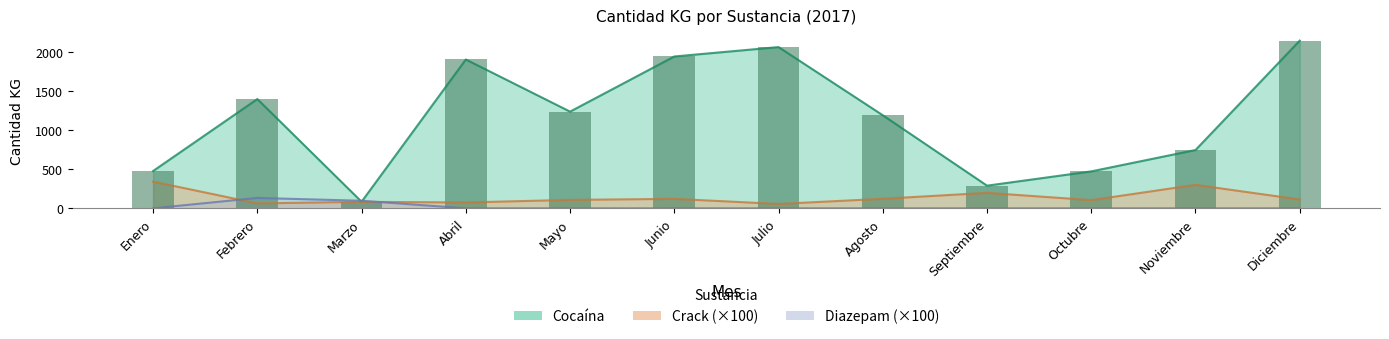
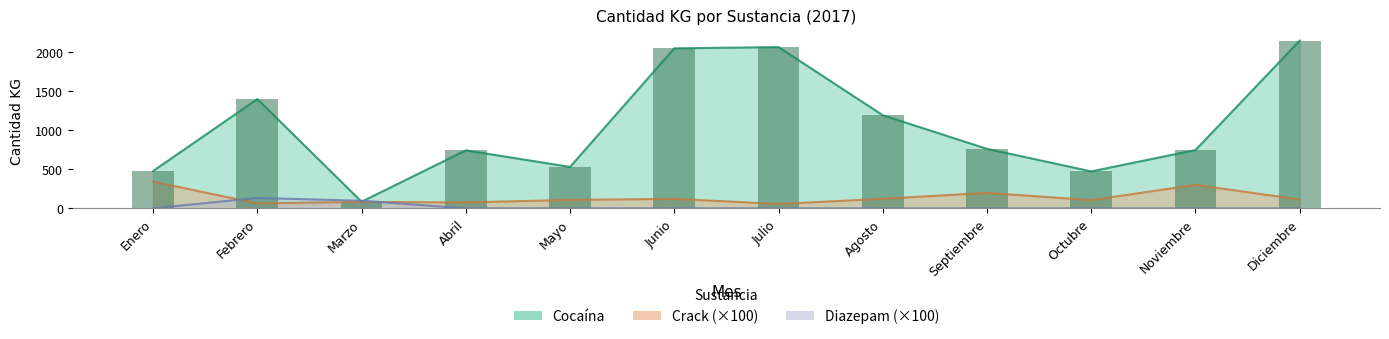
  {
    "Cocaína": {
      "Enero": 500,
      "Febrero": 1400,
-     "Abril": 1900,
-     "Mayo": 1200,
-     "Junio": 1900,
+     "Abril": 700,
+     "Mayo": 500,
+     "Junio": 2000,
      "Julio": 2100,
      "Agosto": 1200,
-     "Septiembre": 300,
+     "Septiembre": 800,
      "Octubre": 500,
      "Noviembre": 700,
      "Diciembre": 2100
    },
    "Crack (×100)": {
      "Enero": 300,
      "Febrero": 100,
      "Abril": 100,
      "Mayo": 100,
      "Junio": 100,
      "Julio": 100,
      "Agosto": 100,
      "Septiembre": 200,
      "Octubre": 100,
      "Noviembre": 300,
      "Diciembre": 100
    },
    "Diazepam (×100)": {
      "Enero": 0,
      "Febrero": 100,
      "Abril": 0,
      "Mayo": 0,
      "Junio": 0,
      "Julio": 0,
      "Agosto": 0,
      "Septiembre": 0,
      "Octubre": 0,
      "Noviembre": 0,
      "Diciembre": 0
    }
  }
